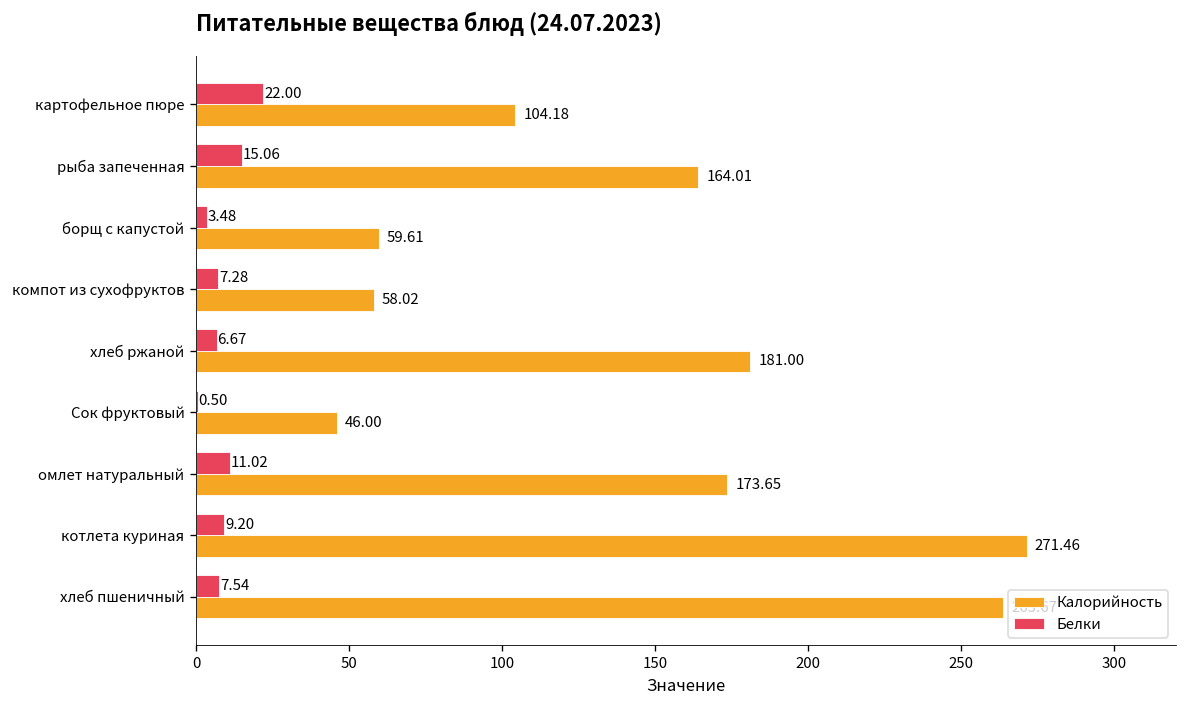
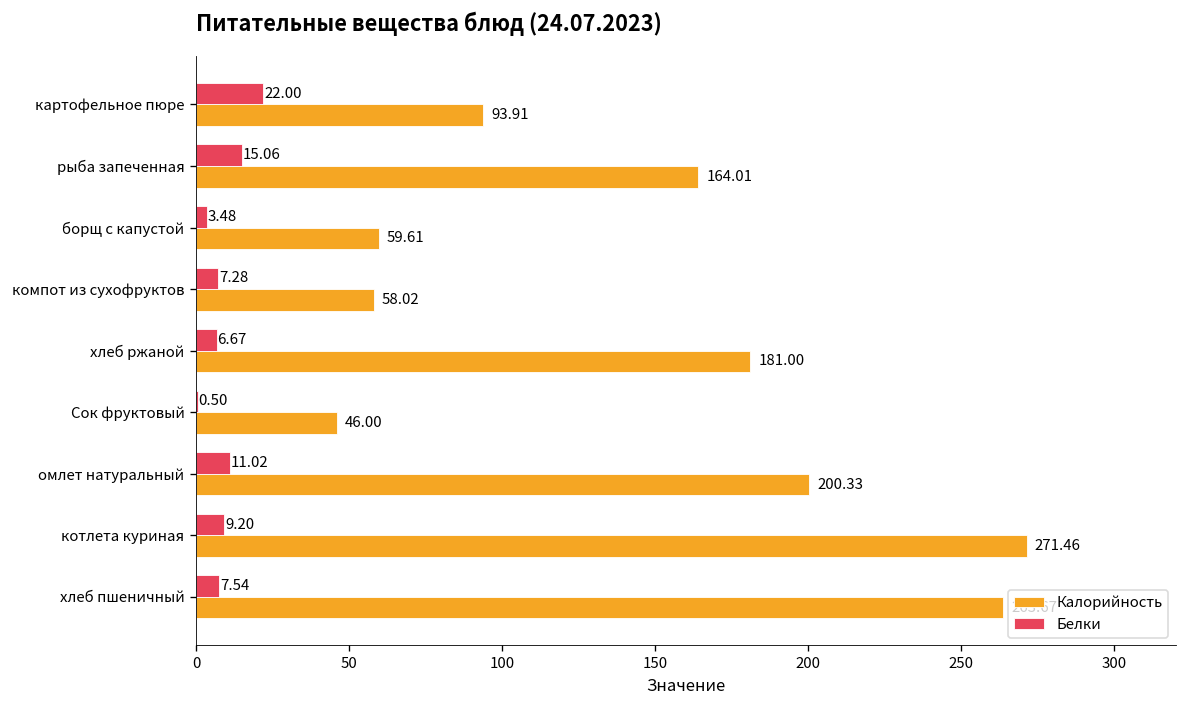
  {
    "Калорийность": {
-     "картофельное пюре": 104.18,
+     "картофельное пюре": 93.91,
      "рыба запеченная": 164.01,
      "борщ с капустой": 59.61,
      "компот из сухофруктов": 58.02,
      "хлеб ржаной": 181.00,
      "Сок фруктовый": 46.00,
-     "омлет натуральный": 173.65,
+     "омлет натуральный": 200.33,
      "котлета куриная": 271.46
    },
    "Белки": {
      "картофельное пюре": 22.00,
      "рыба запеченная": 15.06,
      "борщ с капустой": 3.48,
      "компот из сухофруктов": 7.28,
      "хлеб ржаной": 6.67,
      "Сок фруктовый": 0.50,
      "омлет натуральный": 11.02,
      "котлета куриная": 9.20,
      "хлеб пшеничный": 7.54
    }
  }
